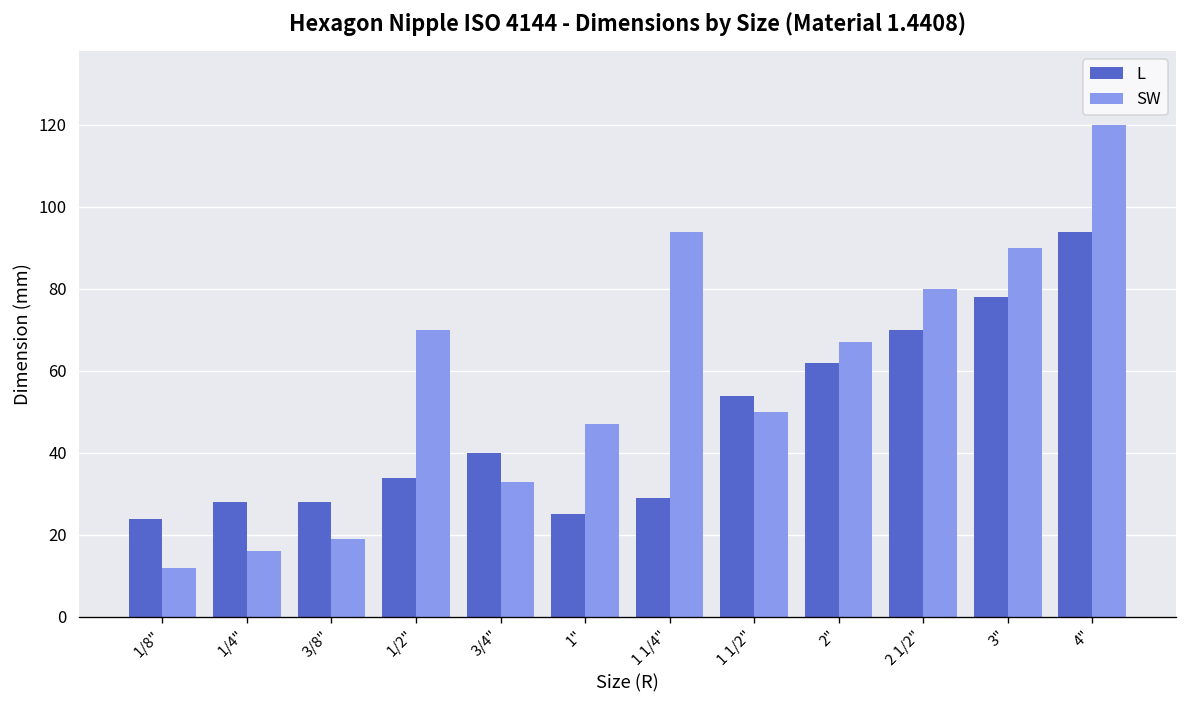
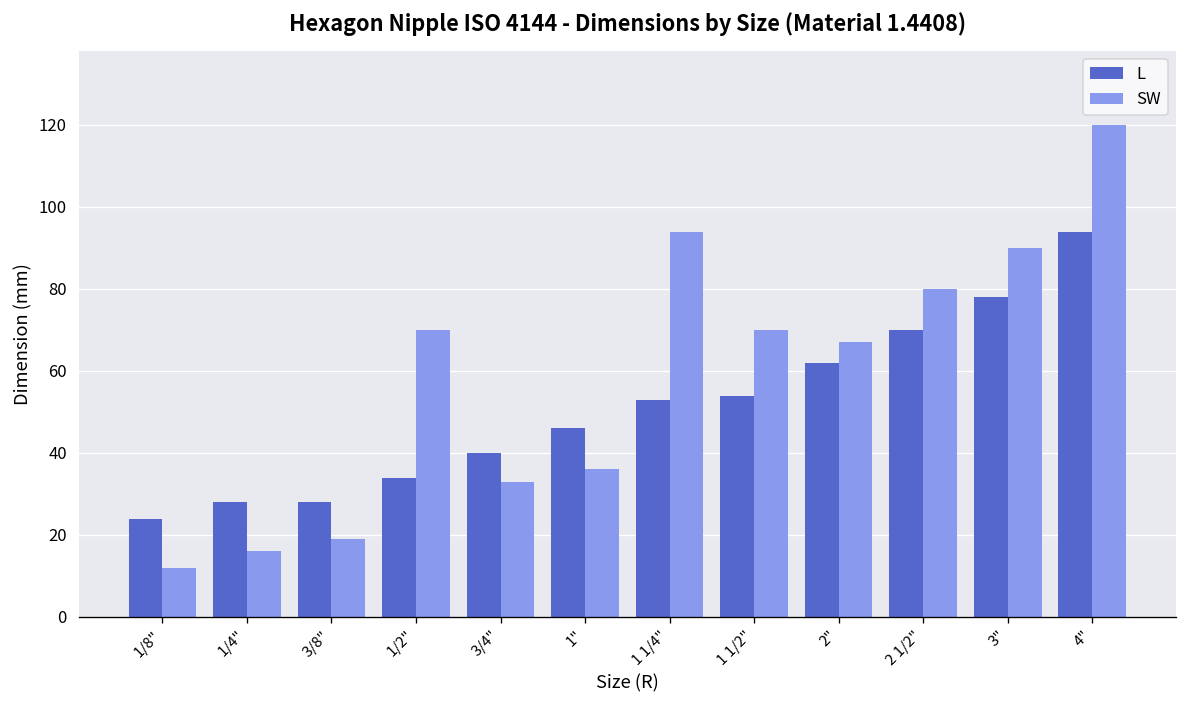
  {
    "L": {
      "1/8\"": 24,
      "1/4\"": 28,
      "3/8\"": 28,
      "1/2\"": 34,
      "3/4\"": 40,
-     "1\"": 25,
-     "1 1/4\"": 29,
+     "1\"": 46,
+     "1 1/4\"": 53,
      "1 1/2\"": 54,
      "2\"": 62,
      "2 1/2\"": 70,
      "3\"": 78,
      "4\"": 94
    },
    "SW": {
      "1/8\"": 12,
      "1/4\"": 16,
      "3/8\"": 19,
      "1/2\"": 70,
      "3/4\"": 33,
-     "1\"": 47,
+     "1\"": 36,
      "1 1/4\"": 94,
-     "1 1/2\"": 50,
+     "1 1/2\"": 70,
      "2\"": 67,
      "2 1/2\"": 80,
      "3\"": 90,
      "4\"": 120
    }
  }
